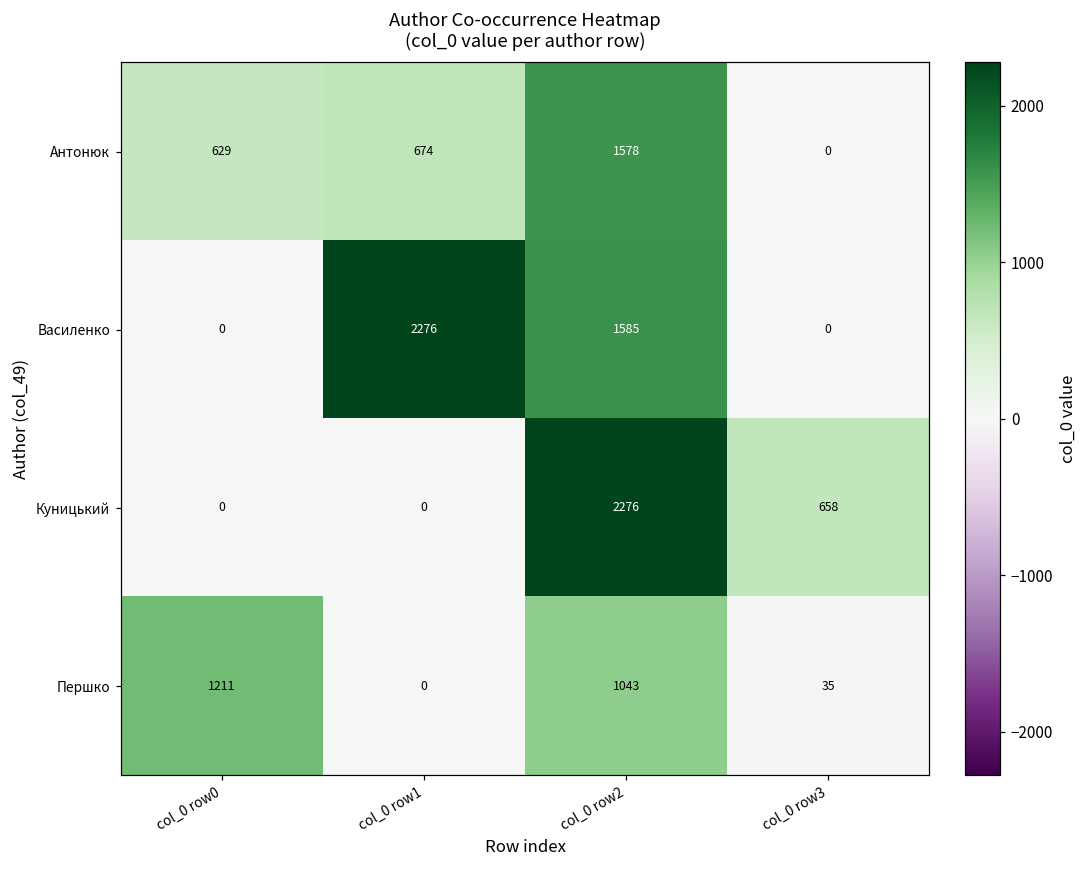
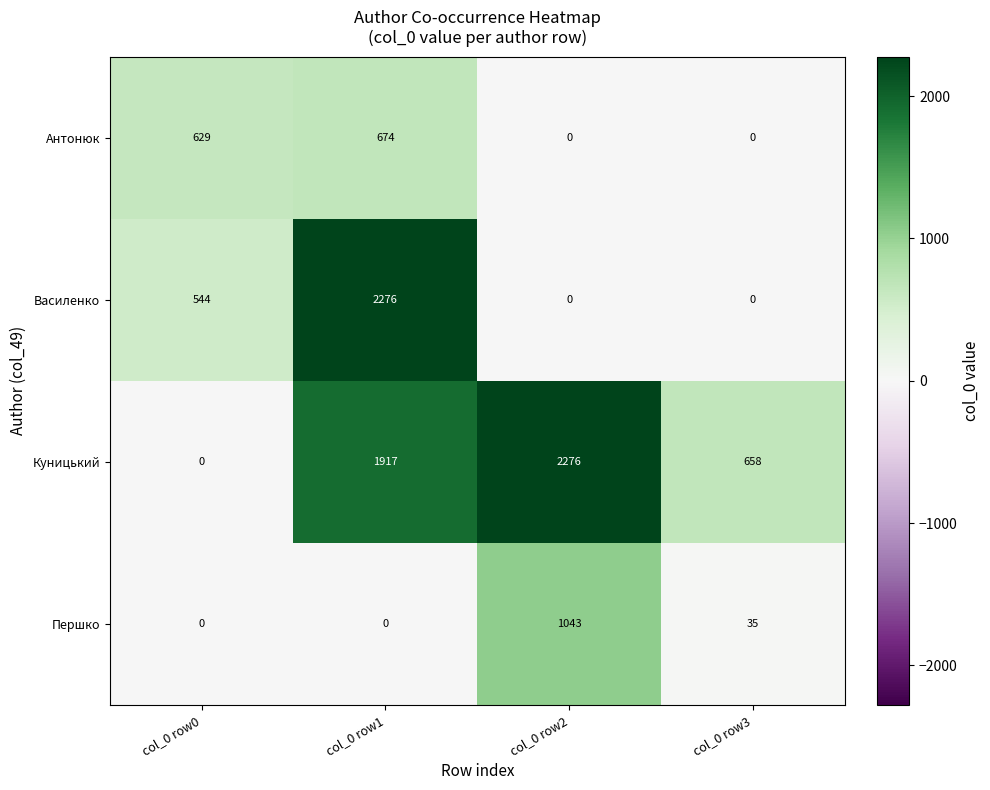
  {
    "Антонюк": {
      "col_0 row0": 629,
      "col_0 row1": 674,
-     "col_0 row2": 1578,
+     "col_0 row2": 0,
      "col_0 row3": 0
    },
    "Василенко": {
-     "col_0 row0": 0,
+     "col_0 row0": 544,
      "col_0 row1": 2276,
-     "col_0 row2": 1585,
+     "col_0 row2": 0,
      "col_0 row3": 0
    },
    "Куницький": {
      "col_0 row0": 0,
-     "col_0 row1": 0,
+     "col_0 row1": 1917,
      "col_0 row2": 2276,
      "col_0 row3": 658
    },
    "Першко": {
-     "col_0 row0": 1211,
+     "col_0 row0": 0,
      "col_0 row1": 0,
      "col_0 row2": 1043,
      "col_0 row3": 35
    }
  }
